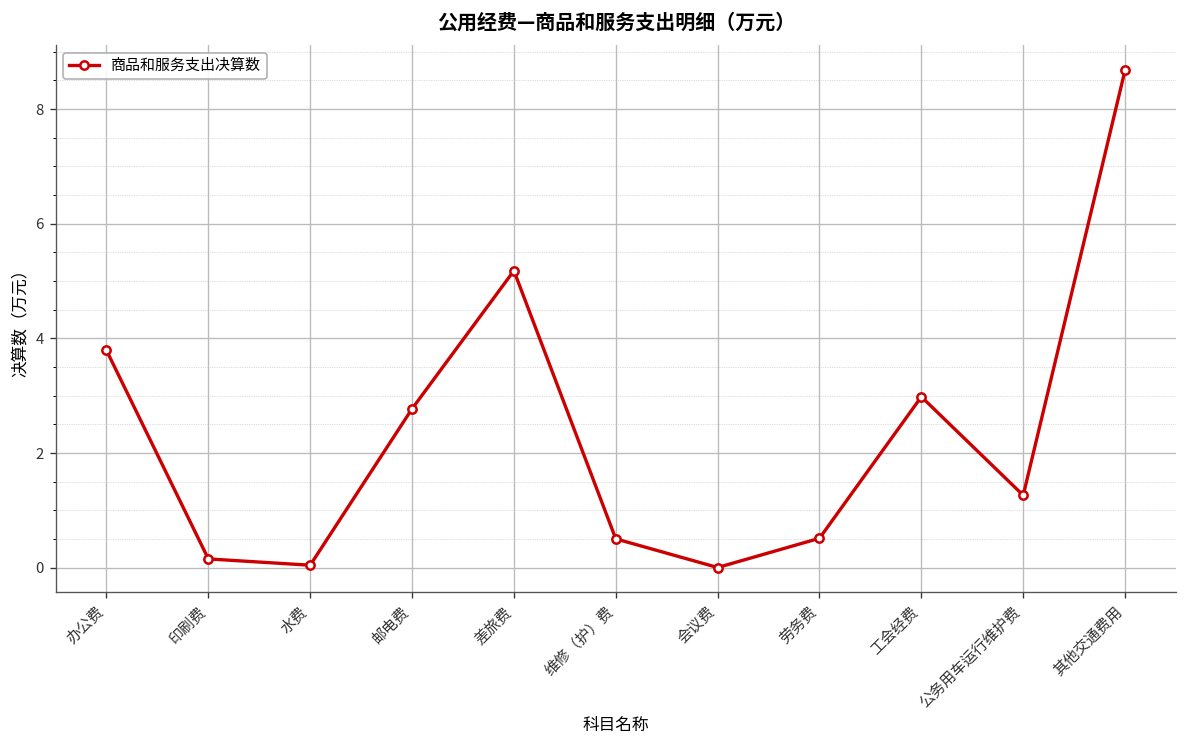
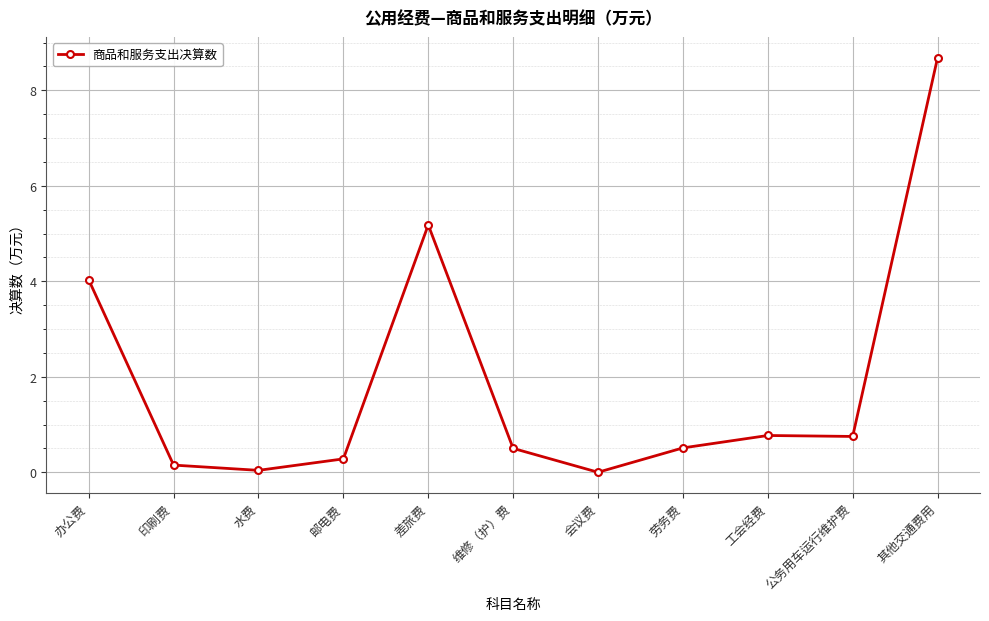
  {
-   "办公费": 3.8,
+   "办公费": 4.0,
    "印刷费": 0.2,
    "水费": 0.0,
-   "邮电费": 2.8,
+   "邮电费": 0.3,
    "差旅费": 5.2,
    "维修（护）费": 0.5,
    "会议费": 0.0,
    "劳务费": 0.5,
-   "工会经费": 3.0,
-   "公务用车运行维护费": 1.3,
+   "工会经费": 0.8,
+   "公务用车运行维护费": 0.8,
    "其他交通费用": 8.7
  }
